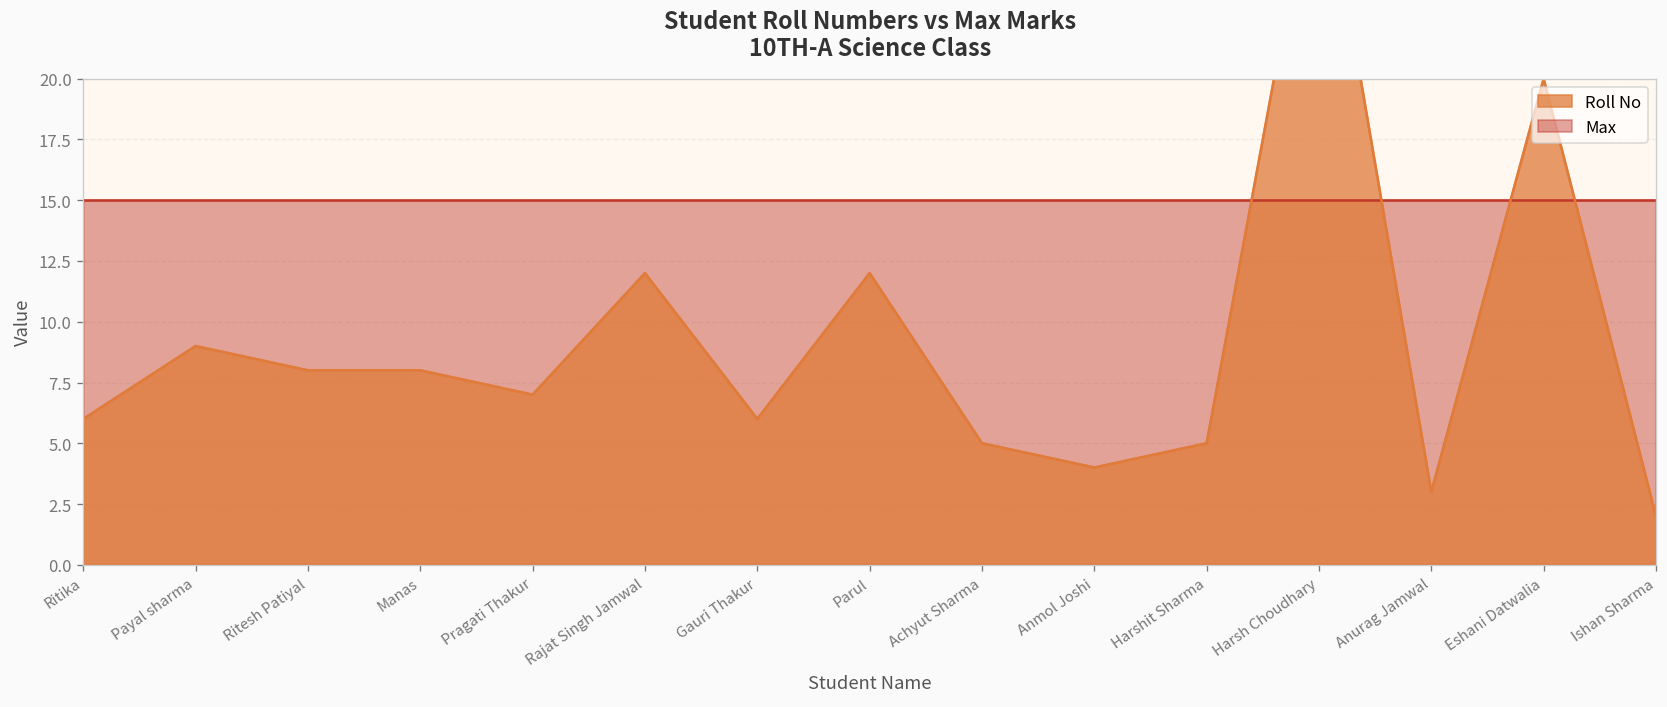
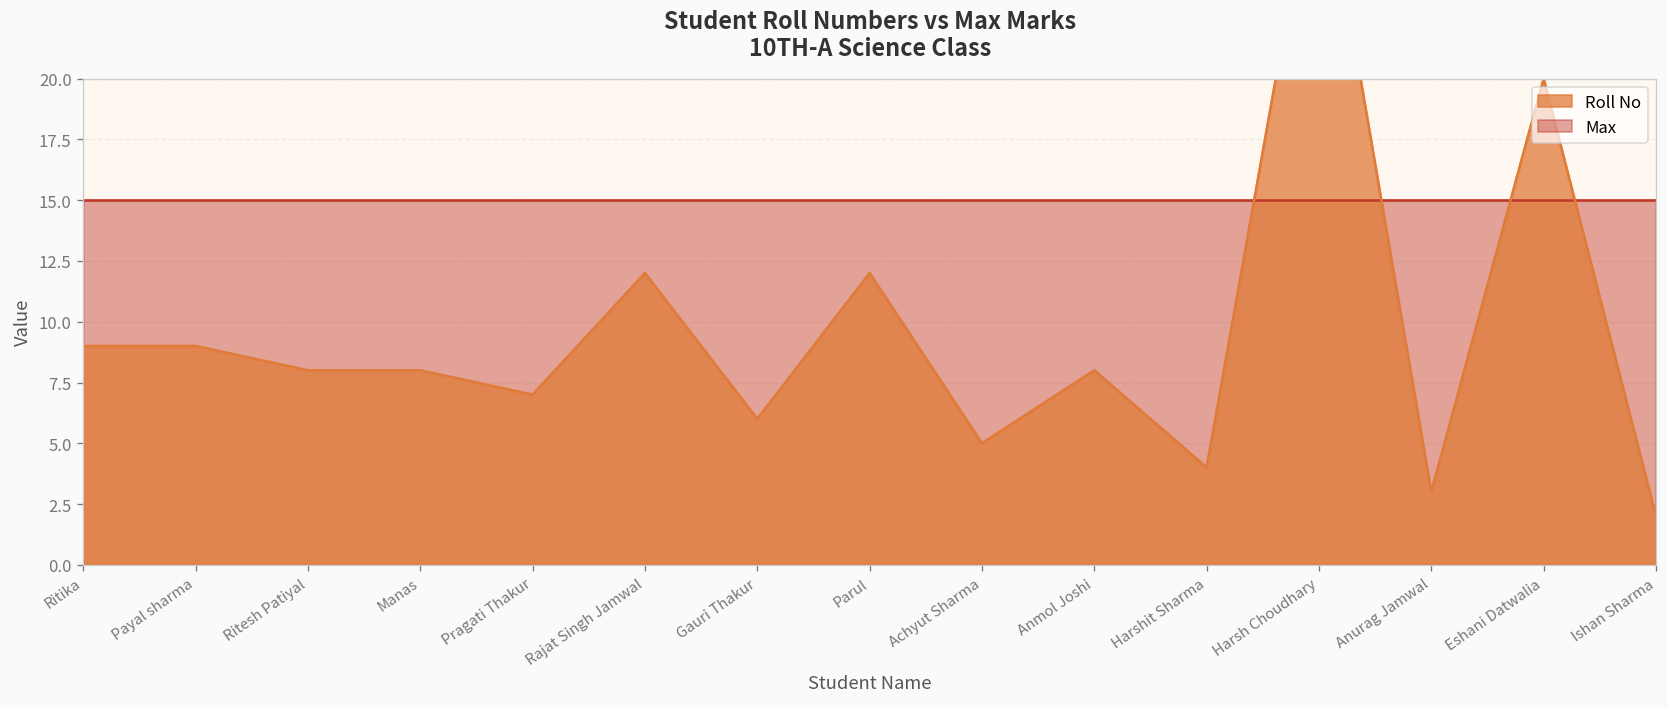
  {
    "Max": {
      "Ritika": 15,
      "Payal sharma": 15,
      "Ritesh Patiyal": 15,
      "Manas": 15,
      "Pragati Thakur": 15,
      "Rajat Singh Jamwal": 15,
      "Gauri Thakur": 15,
      "Parul": 15,
      "Achyut Sharma": 15,
      "Anmol Joshi": 15,
      "Harshit Sharma": 15,
      "Harsh Choudhary": 15,
      "Anurag Jamwal": 15,
      "Eshani Datwalia": 15,
      "Ishan Sharma": 15
    },
    "Roll No": {
-     "Ritika": 6,
+     "Ritika": 9,
      "Payal sharma": 9,
      "Ritesh Patiyal": 8,
      "Manas": 8,
      "Pragati Thakur": 7,
      "Rajat Singh Jamwal": 12,
      "Gauri Thakur": 6,
      "Parul": 12,
      "Achyut Sharma": 5,
-     "Anmol Joshi": 4,
-     "Harshit Sharma": 5,
+     "Anmol Joshi": 8,
+     "Harshit Sharma": 4,
      "Anurag Jamwal": 3,
      "Eshani Datwalia": 20,
      "Ishan Sharma": 2
    }
  }
